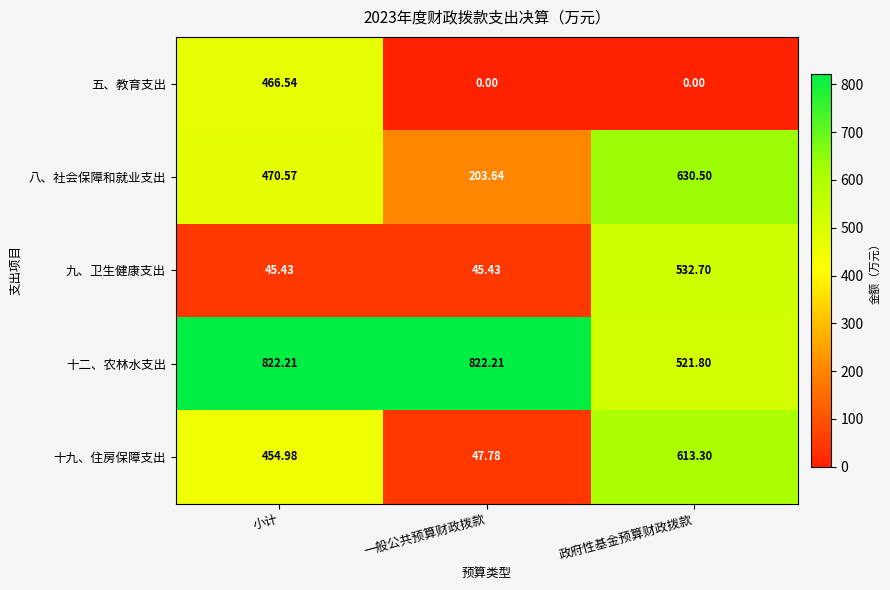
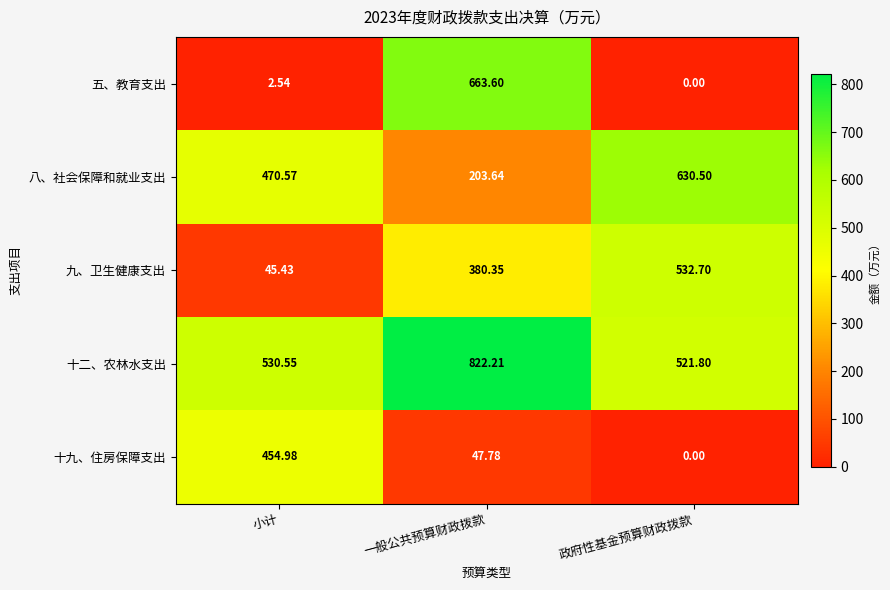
  {
    "五、教育支出": {
-     "小计": 466.54,
-     "一般公共预算财政拨款": 0.00,
+     "小计": 2.54,
+     "一般公共预算财政拨款": 663.60,
      "政府性基金预算财政拨款": 0.00
    },
    "八、社会保障和就业支出": {
      "小计": 470.57,
      "一般公共预算财政拨款": 203.64,
      "政府性基金预算财政拨款": 630.50
    },
    "九、卫生健康支出": {
      "小计": 45.43,
-     "一般公共预算财政拨款": 45.43,
+     "一般公共预算财政拨款": 380.35,
      "政府性基金预算财政拨款": 532.70
    },
    "十二、农林水支出": {
-     "小计": 822.21,
+     "小计": 530.55,
      "一般公共预算财政拨款": 822.21,
      "政府性基金预算财政拨款": 521.80
    },
    "十九、住房保障支出": {
      "小计": 454.98,
      "一般公共预算财政拨款": 47.78,
-     "政府性基金预算财政拨款": 613.30
+     "政府性基金预算财政拨款": 0.00
    }
  }
